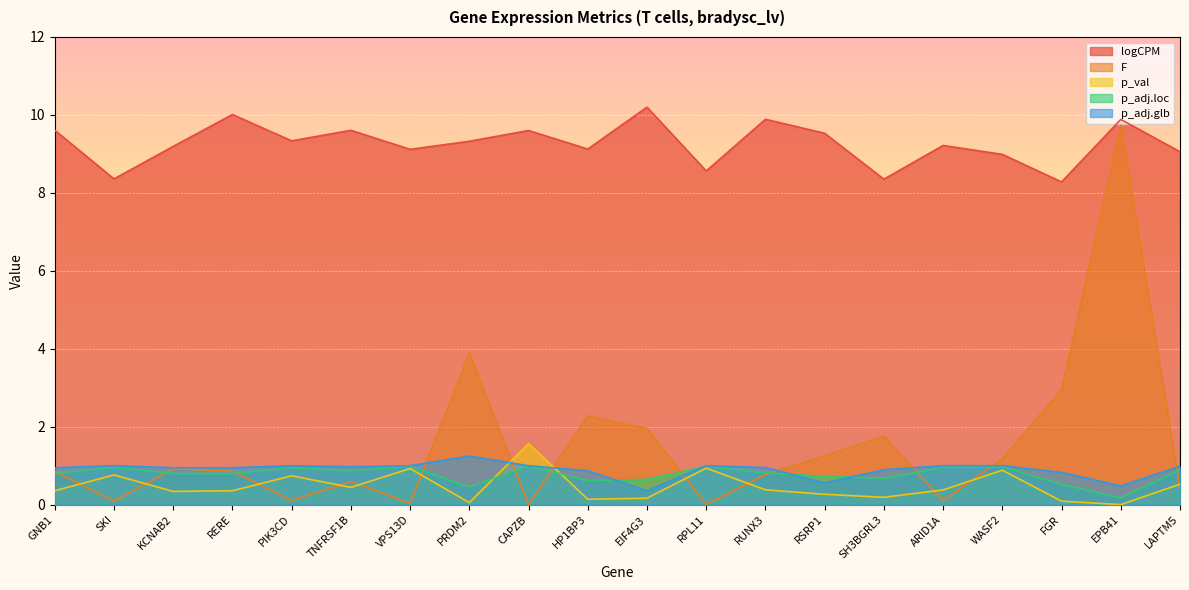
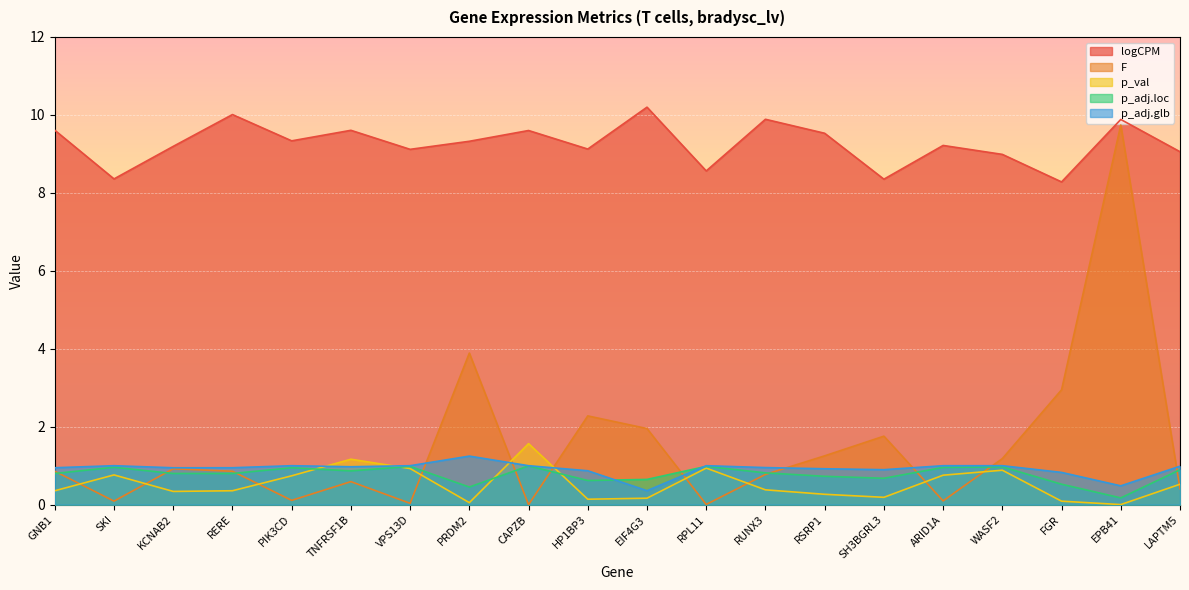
  {
    "p_val": {
      "GNB1": 0.4,
      "SKI": 0.8,
      "KCNAB2": 0.3,
      "RERE": 0.4,
      "PIK3CD": 0.7,
-     "TNFRSF1B": 0.4,
+     "TNFRSF1B": 1.2,
      "PRDM2": 0.1,
      "CAPZB": 1.6,
      "HP1BP3": 0.1,
      "EIF4G3": 0.2,
      "RUNX3": 0.4,
      "RSRP1": 0.3,
      "SH3BGRL3": 0.2,
-     "ARID1A": 0.4,
+     "ARID1A": 0.8,
      "WASF2": 0.9,
      "FGR": 0.1,
      "EPB41": 0.0,
      "LAPTM5": 0.5
    },
    "p_adj.loc": {
      "KCNAB2": 0.8,
      "TNFRSF1B": 0.9,
      "PRDM2": 0.5,
      "HP1BP3": 0.6,
      "EIF4G3": 0.6,
      "RSRP1": 0.7,
      "SH3BGRL3": 0.7,
      "FGR": 0.5,
      "EPB41": 0.2,
      "LAPTM5": 0.9
    },
    "p_adj.glb": {
      "GNB1": 0.9,
      "RERE": 0.9,
      "TNFRSF1B": 1.0,
      "PRDM2": 1.2,
      "HP1BP3": 0.9,
      "EIF4G3": 0.4,
      "RUNX3": 1.0,
-     "RSRP1": 0.6,
+     "RSRP1": 0.9,
      "SH3BGRL3": 0.9,
      "FGR": 0.8,
      "EPB41": 0.5,
      "LAPTM5": 1.0
    }
  }
